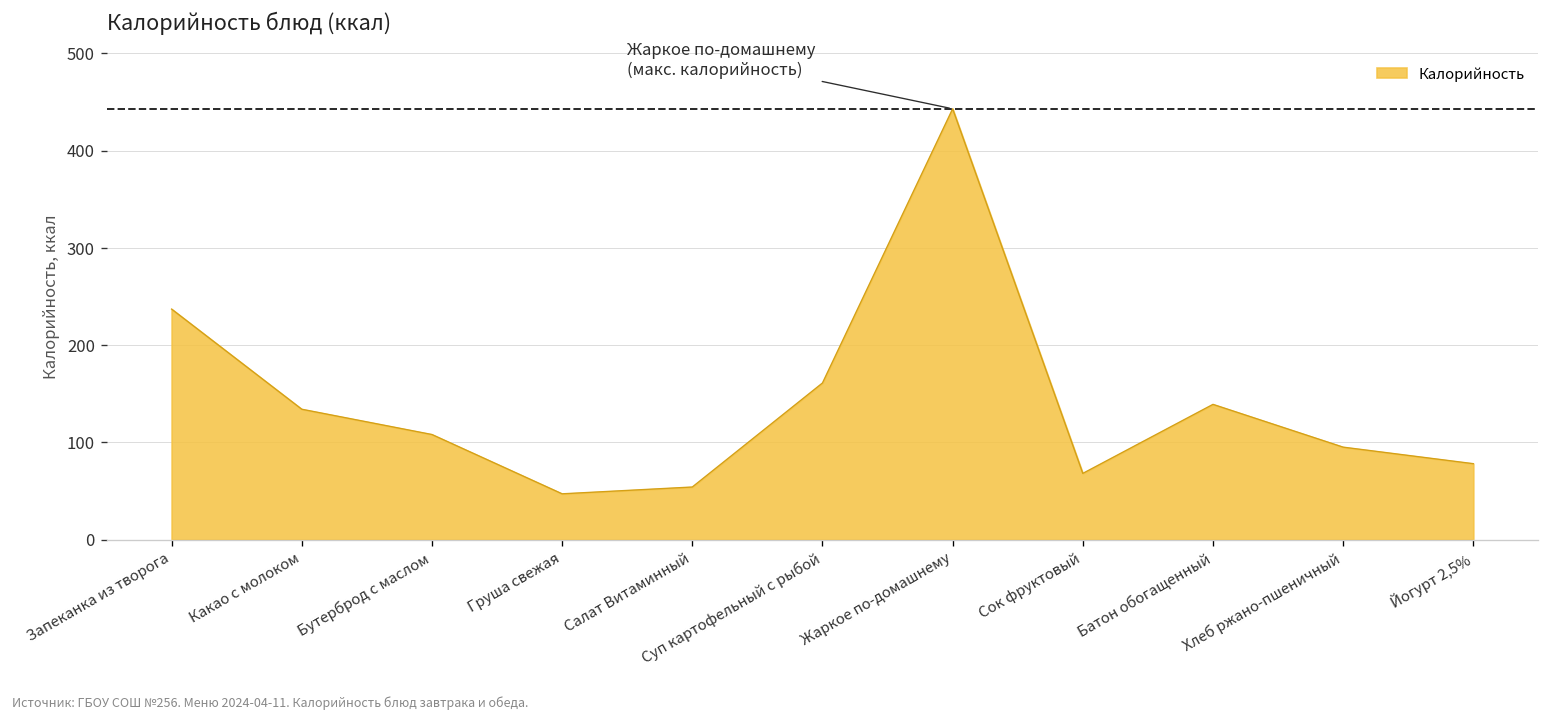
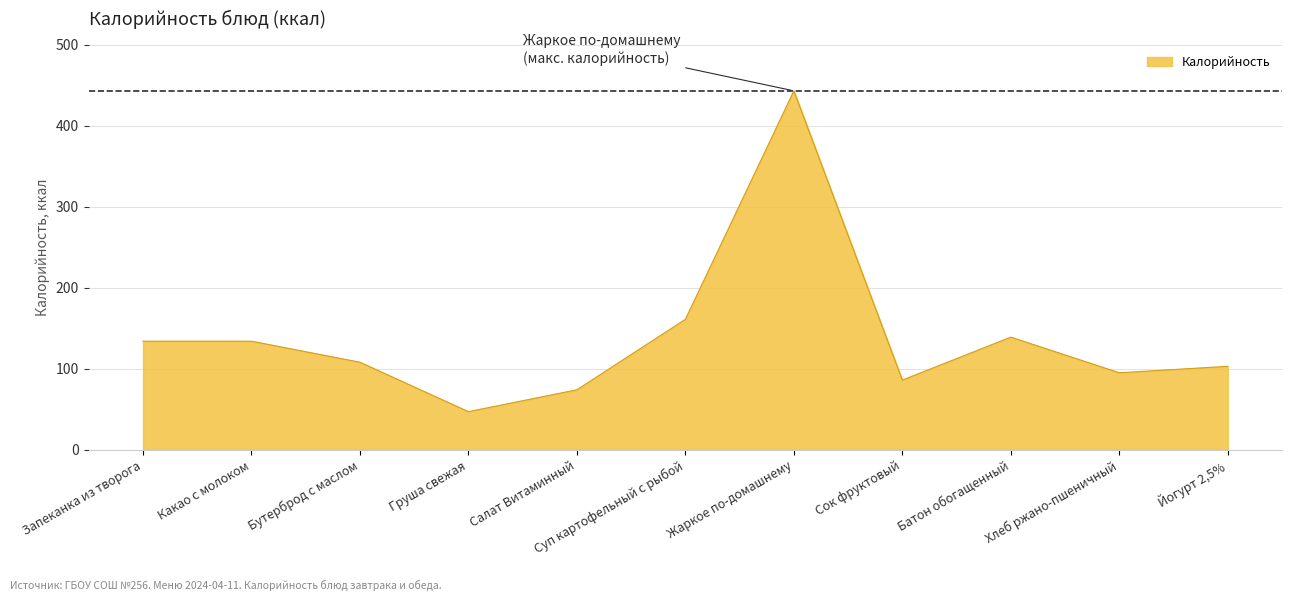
  {
-   "Запеканка из творога": 240,
+   "Запеканка из творога": 130,
    "Какао с молоком": 130,
    "Бутерброд с маслом": 110,
    "Груша свежая": 50,
-   "Салат Витаминный": 50,
+   "Салат Витаминный": 70,
    "Суп картофельный с рыбой": 160,
    "Жаркое по-домашнему": 440,
-   "Сок фруктовый": 70,
+   "Сок фруктовый": 90,
    "Батон обогащенный": 140,
    "Хлеб ржано-пшеничный": 100,
-   "Йогурт 2,5%": 80
+   "Йогурт 2,5%": 100
  }
